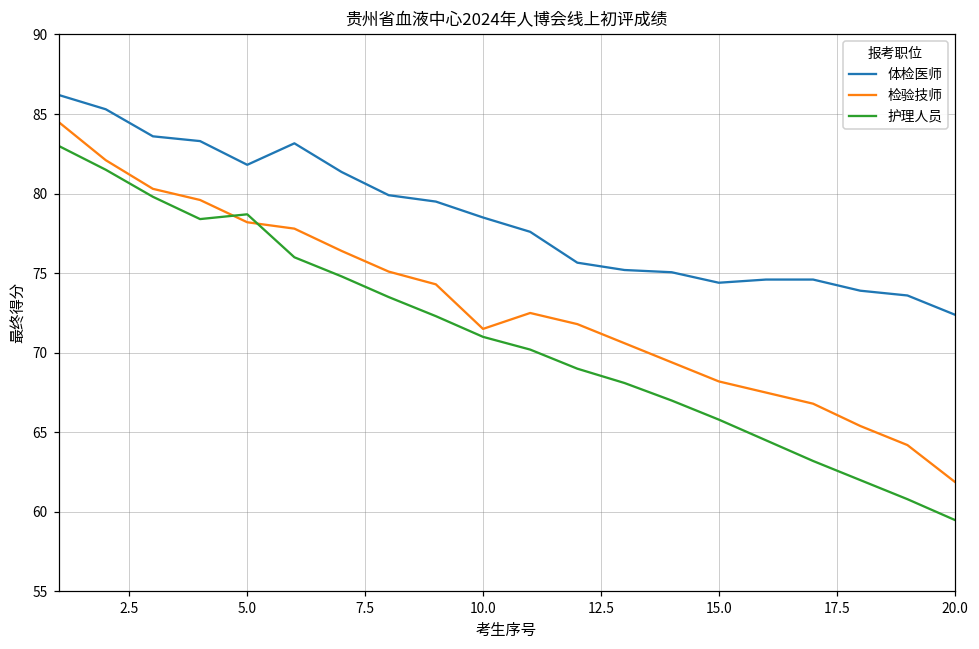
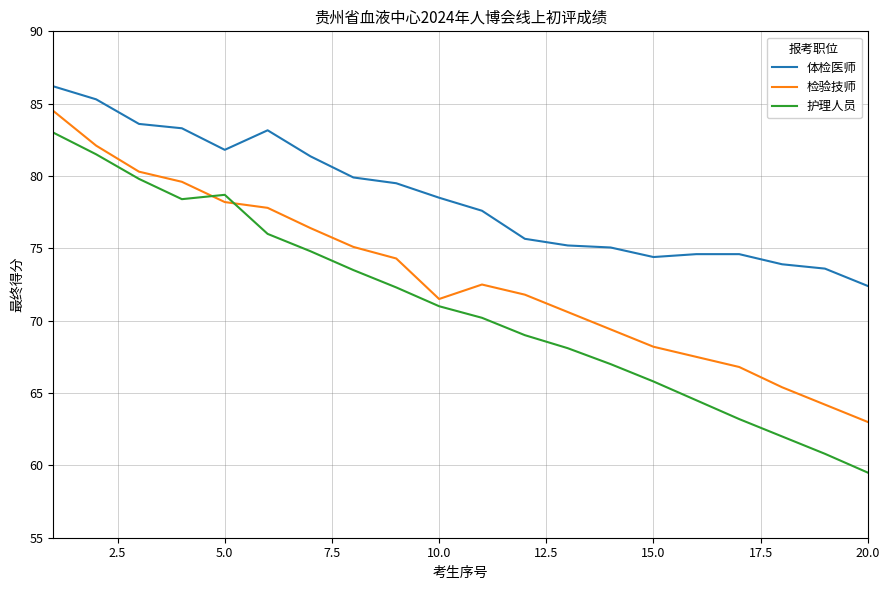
  {
    "体检医师": {
      "5.0": 81.8,
      "10.0": 78.5,
      "15.0": 74.4,
      "20.0": 72.4
    },
    "检验技师": {
      "5.0": 78.2,
      "10.0": 71.5,
      "15.0": 68.2,
-     "20.0": 61.9
+     "20.0": 63.0
    },
    "护理人员": {
      "5.0": 78.7,
      "10.0": 71.0,
      "15.0": 65.8,
      "20.0": 59.5
    }
  }
